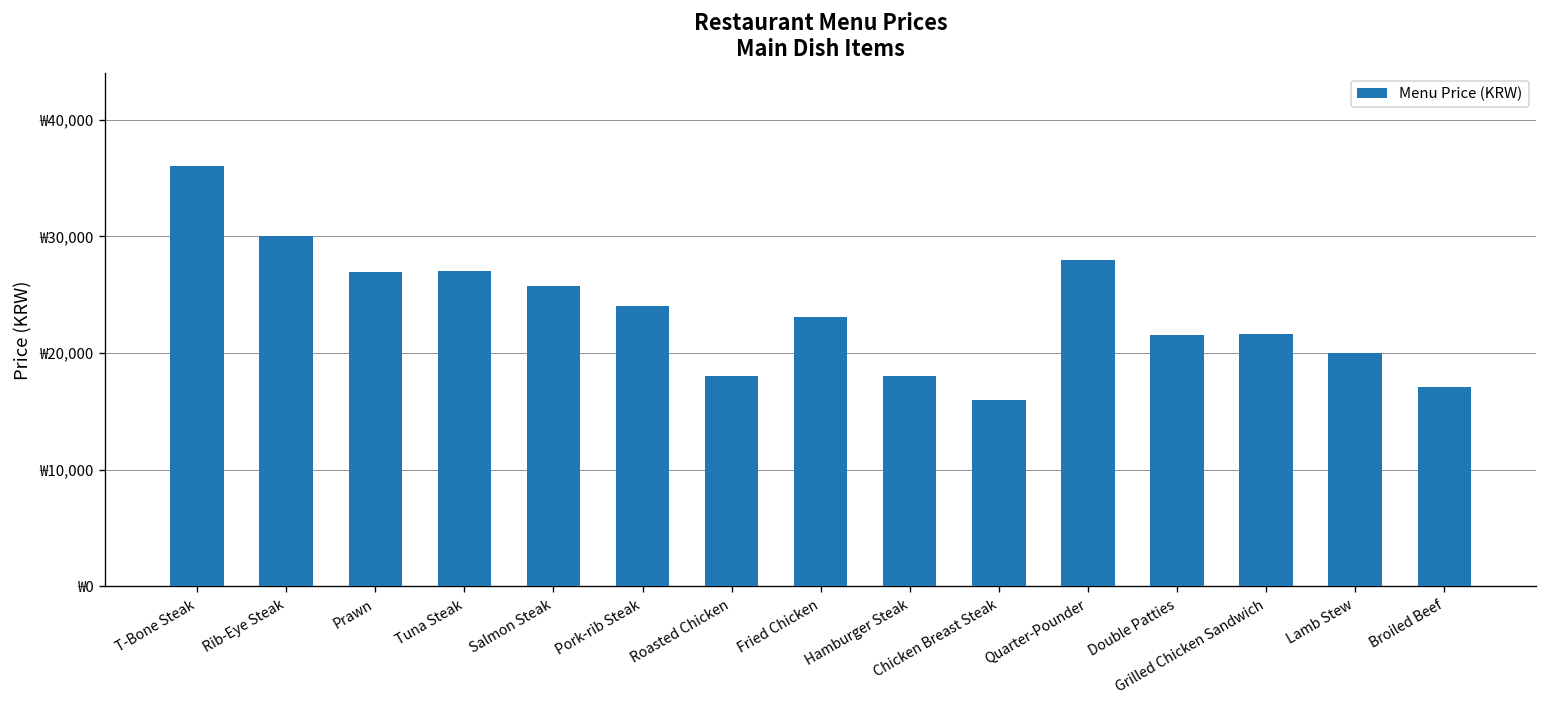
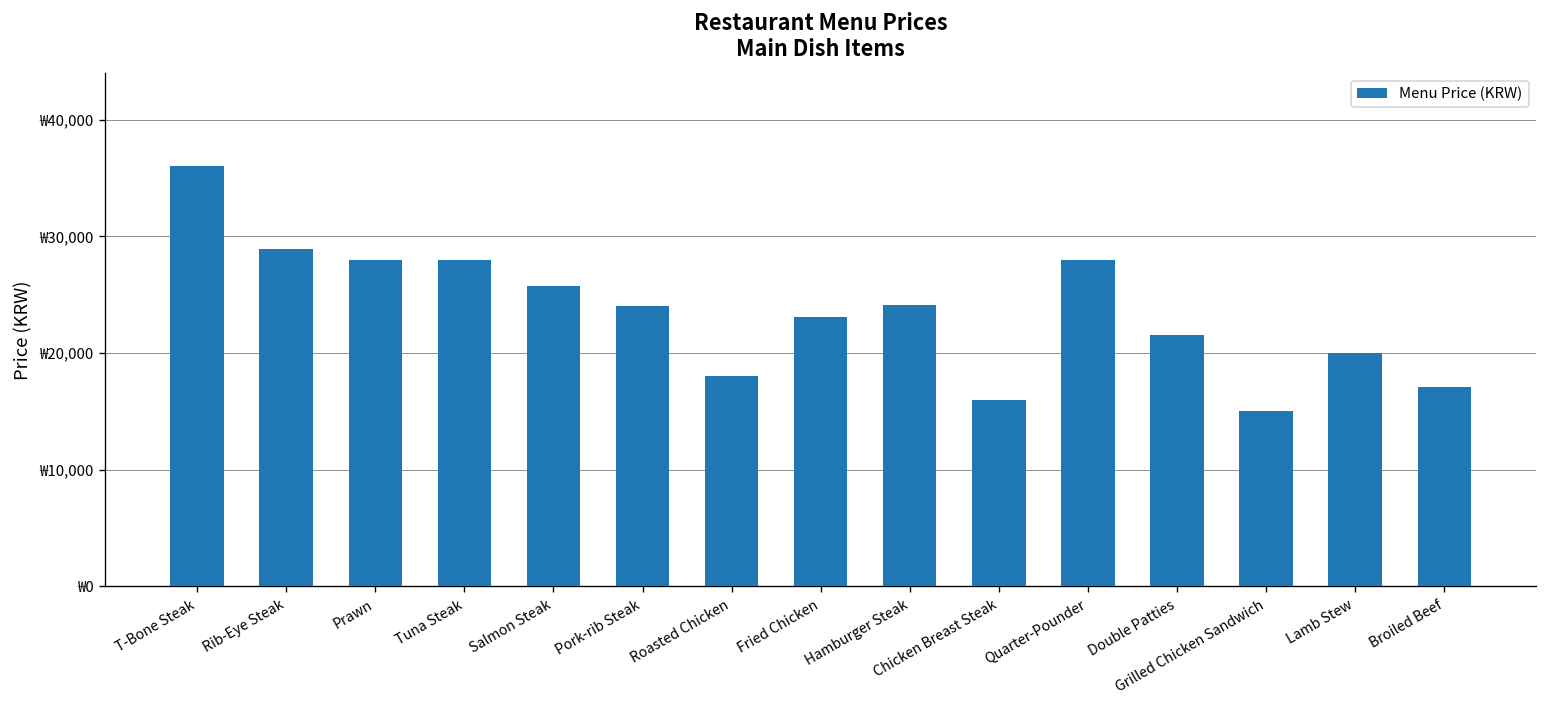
  {
    "T-Bone Steak": "₩36,000",
-   "Rib-Eye Steak": "₩30,000",
-   "Prawn": "₩27,000",
-   "Tuna Steak": "₩27,000",
+   "Rib-Eye Steak": "₩29,000",
+   "Prawn": "₩28,000",
+   "Tuna Steak": "₩28,000",
    "Salmon Steak": "₩26,000",
    "Pork-rib Steak": "₩24,000",
    "Roasted Chicken": "₩18,000",
    "Fried Chicken": "₩23,000",
-   "Hamburger Steak": "₩18,000",
+   "Hamburger Steak": "₩24,000",
    "Chicken Breast Steak": "₩16,000",
    "Quarter-Pounder": "₩28,000",
    "Double Patties": "₩22,000",
-   "Grilled Chicken Sandwich": "₩22,000",
+   "Grilled Chicken Sandwich": "₩15,000",
    "Lamb Stew": "₩20,000",
    "Broiled Beef": "₩17,000"
  }
